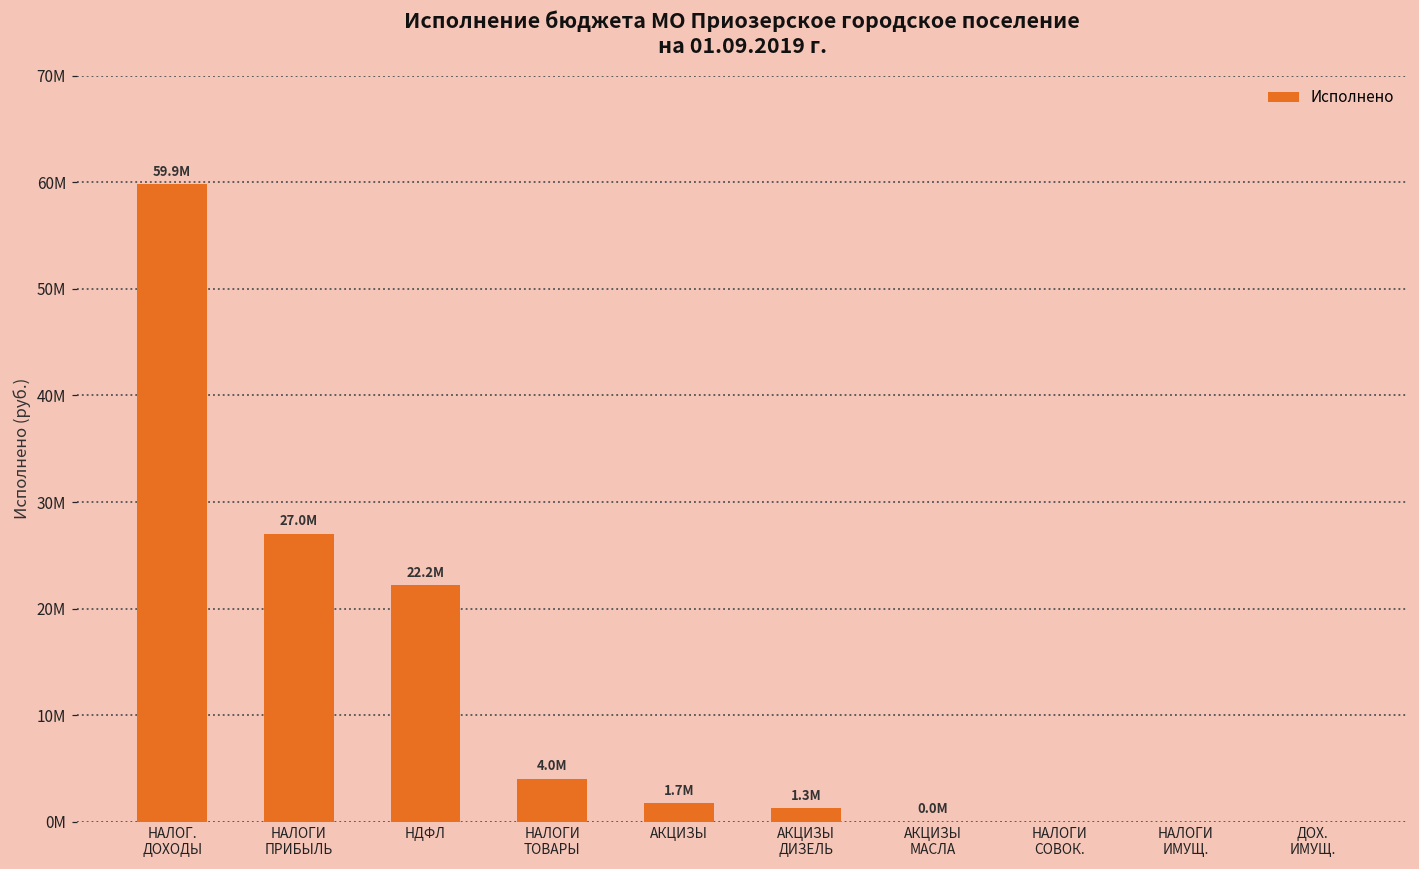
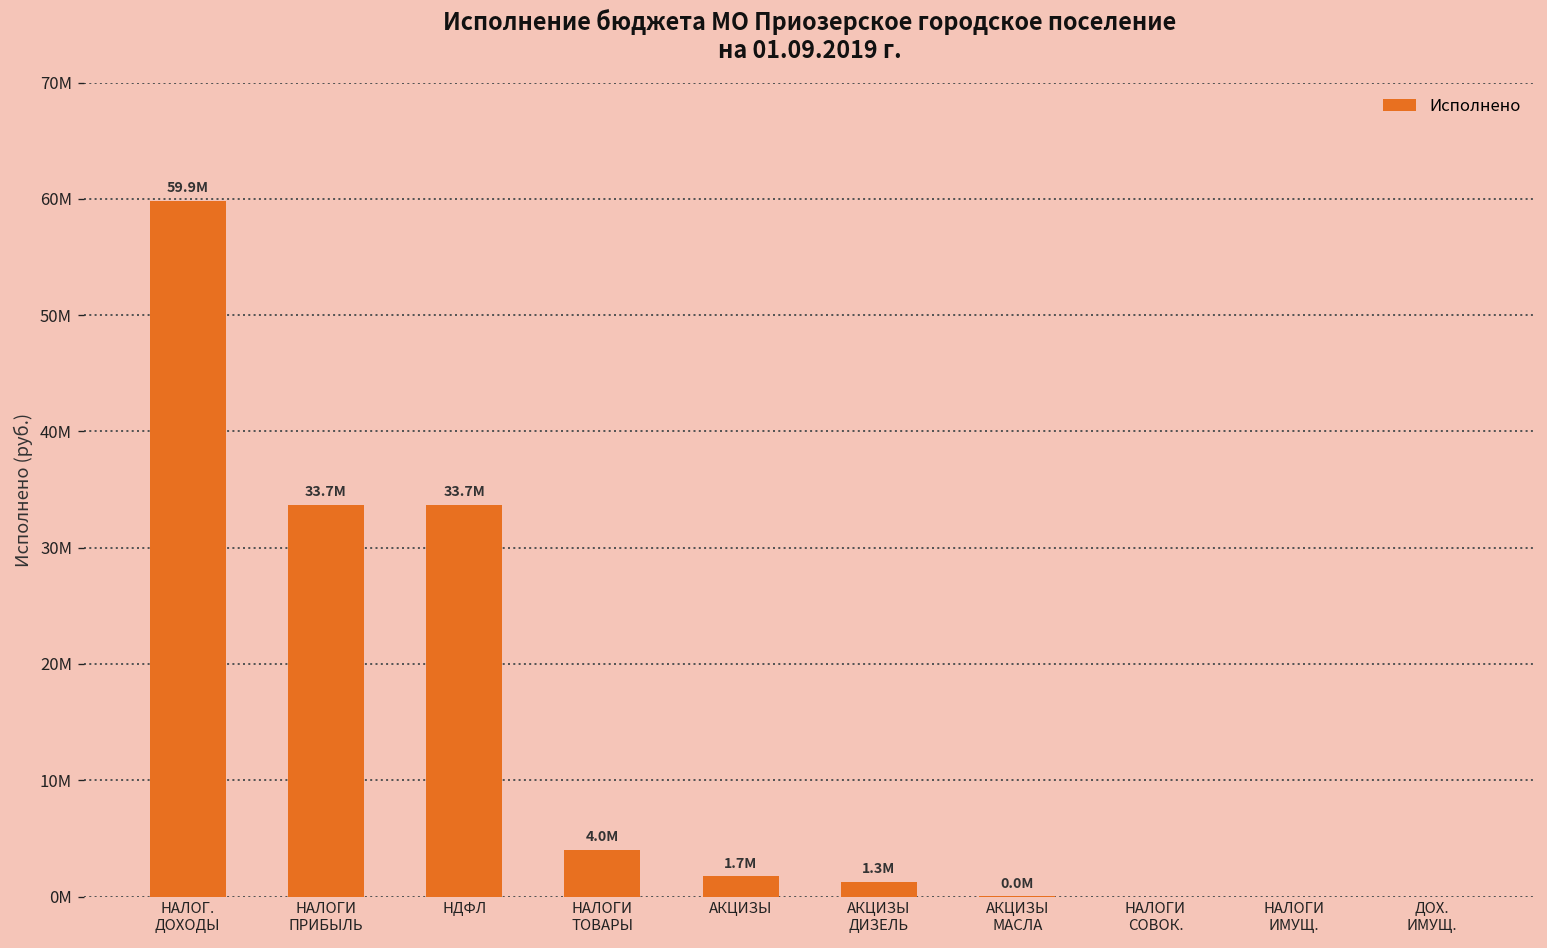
  {
    "НАЛОГ. ДОХОДЫ": "59.9M",
-   "НАЛОГИ ПРИБЫЛЬ": "27.0M",
-   "НДФЛ": "22.2M",
+   "НАЛОГИ ПРИБЫЛЬ": "33.7M",
+   "НДФЛ": "33.7M",
    "НАЛОГИ ТОВАРЫ": "4.0M",
    "АКЦИЗЫ": "1.7M",
    "АКЦИЗЫ ДИЗЕЛЬ": "1.3M"
  }
